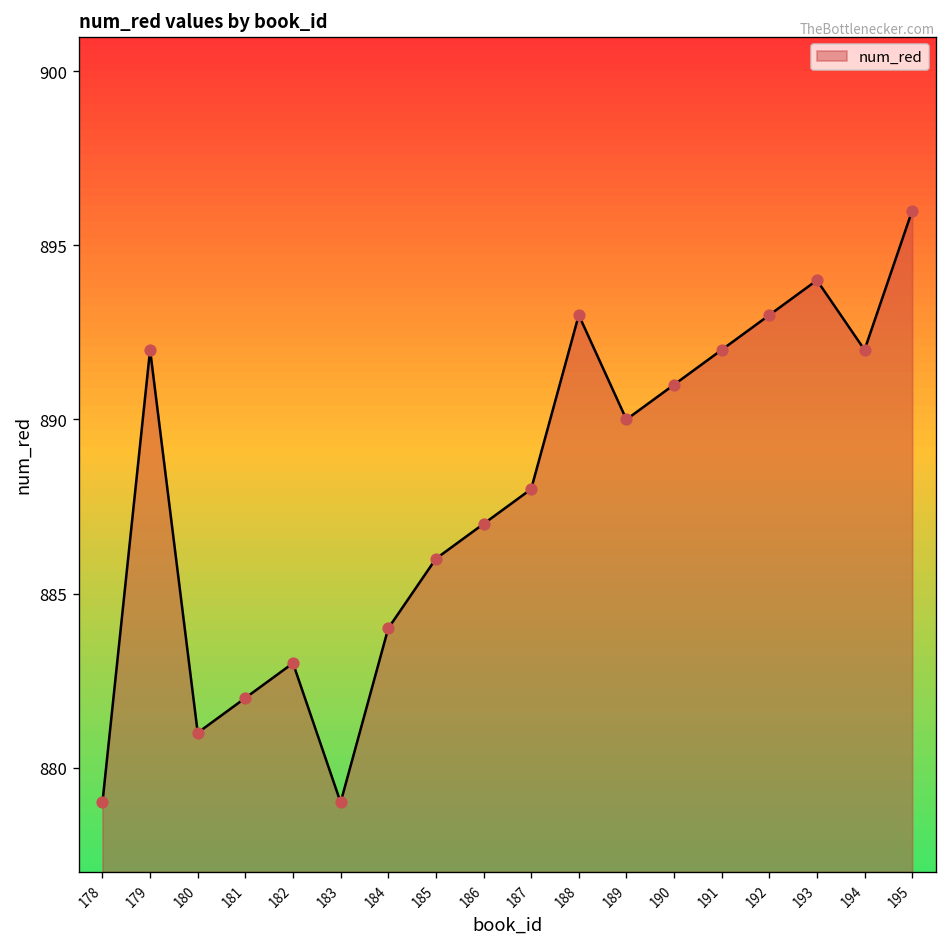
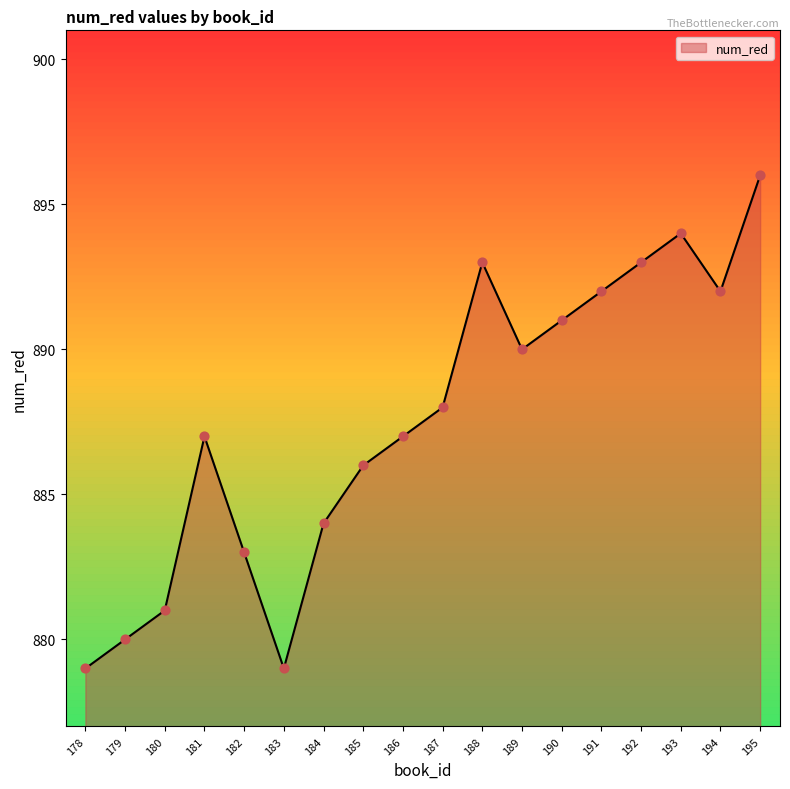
  {
    "178": 879,
-   "179": 892,
+   "179": 880,
    "180": 881,
-   "181": 882,
+   "181": 887,
    "182": 883,
    "183": 879,
    "184": 884,
    "185": 886,
    "186": 887,
    "187": 888,
    "188": 893,
    "189": 890,
    "190": 891,
    "191": 892,
    "192": 893,
    "193": 894,
    "194": 892,
    "195": 896
  }
